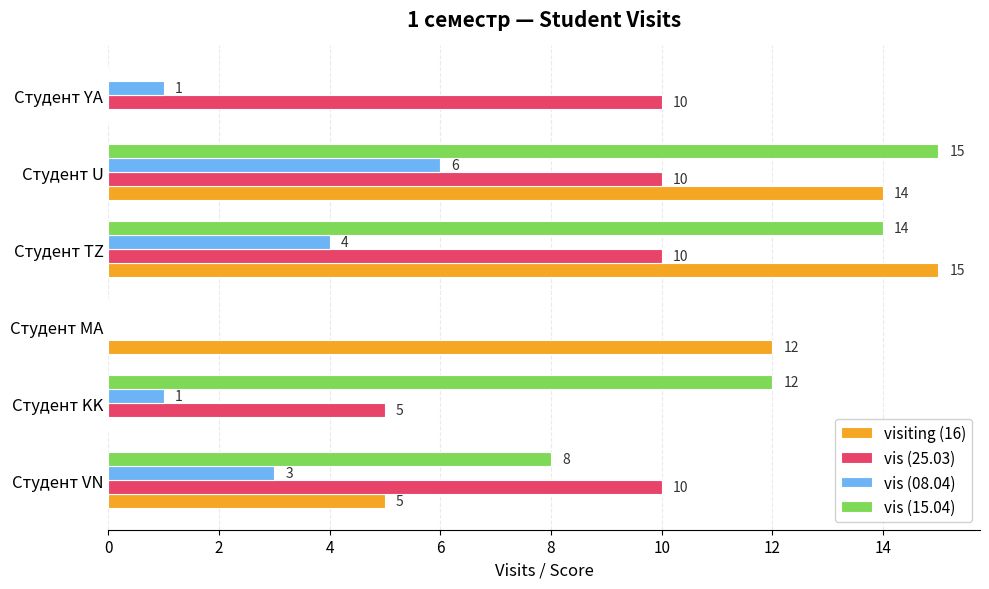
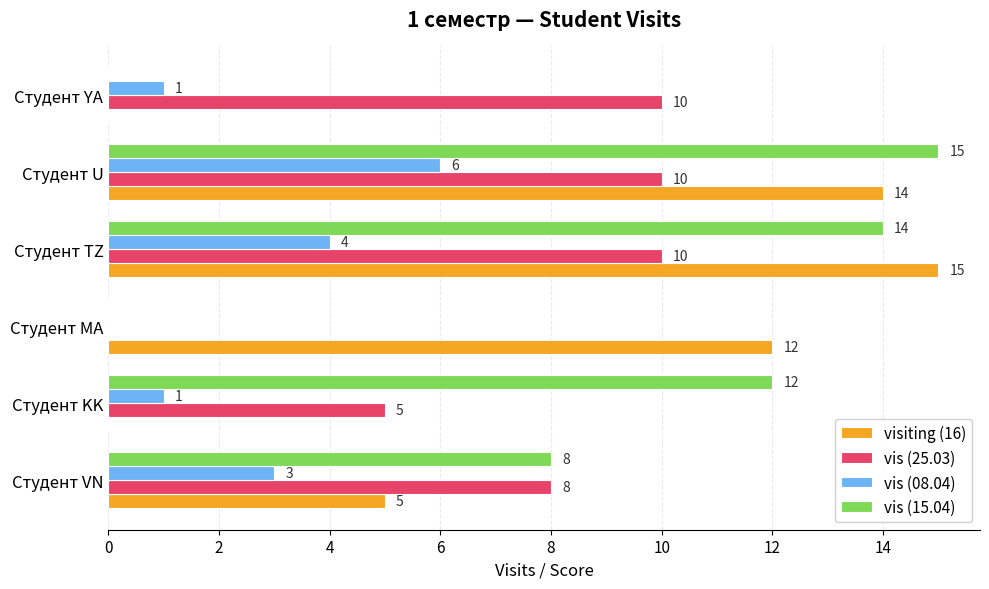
  {
    "visiting (16)": {
      "Студент U": 14,
      "Студент TZ": 15,
      "Студент MA": 12,
      "Студент VN": 5
    },
    "vis (25.03)": {
      "Студент YA": 10,
      "Студент U": 10,
      "Студент TZ": 10,
      "Студент KK": 5,
-     "Студент VN": 10
+     "Студент VN": 8
    },
    "vis (08.04)": {
      "Студент YA": 1,
      "Студент U": 6,
      "Студент TZ": 4,
      "Студент KK": 1,
      "Студент VN": 3
    },
    "vis (15.04)": {
      "Студент U": 15,
      "Студент TZ": 14,
      "Студент KK": 12,
      "Студент VN": 8
    }
  }
